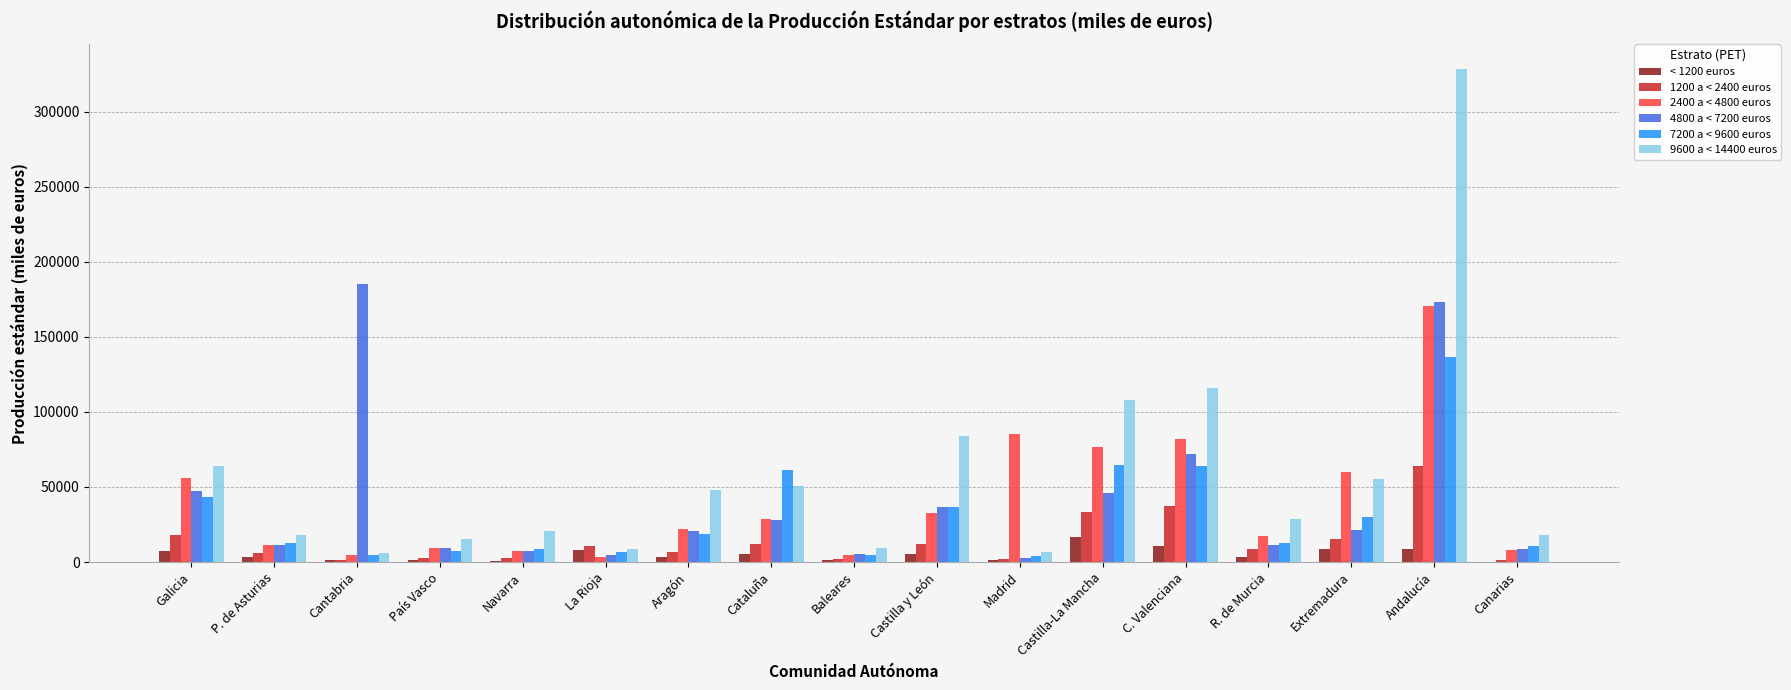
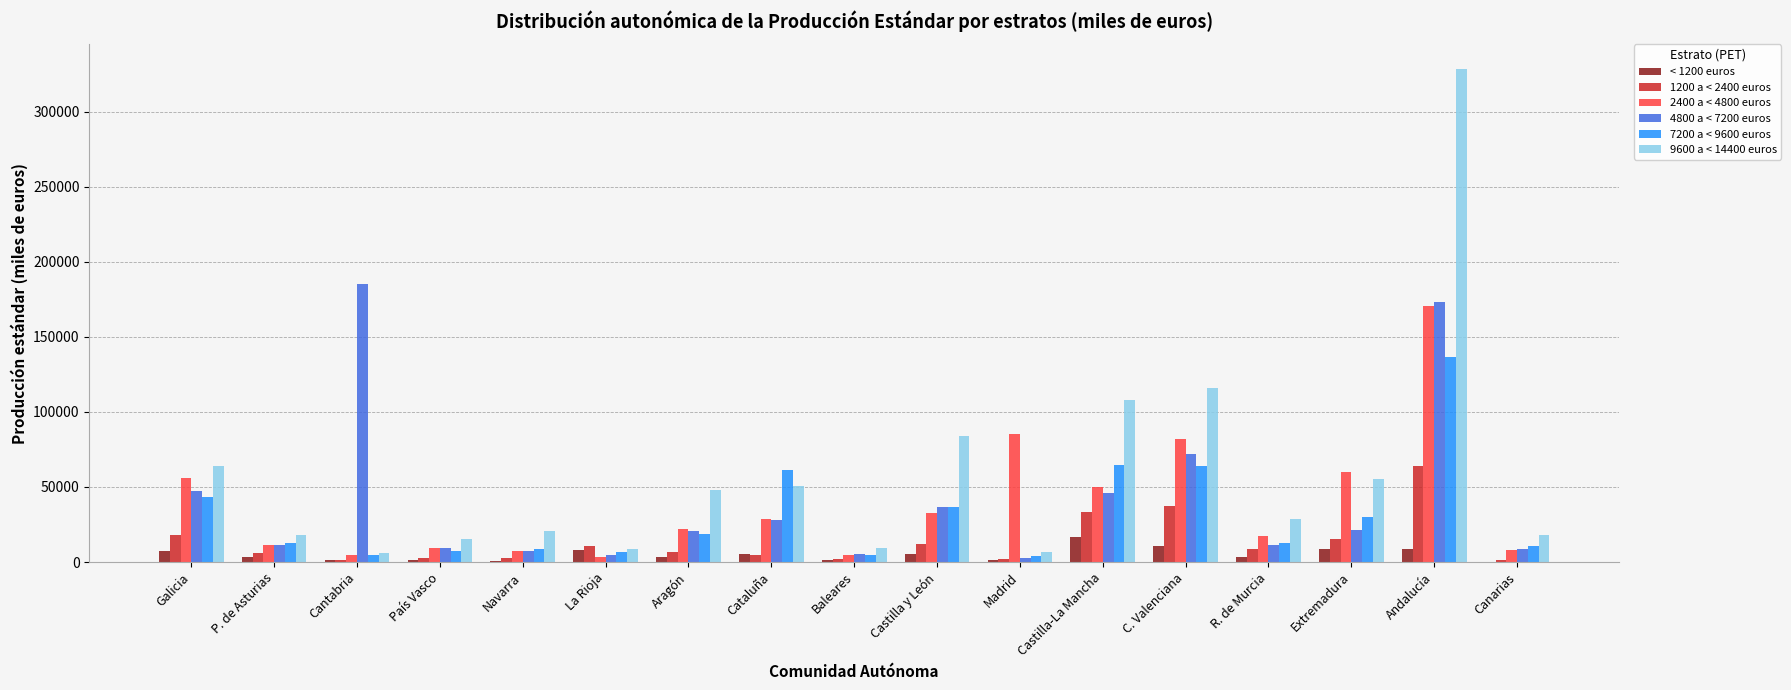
  {
    "< 1200 euros": {
      "Galicia": 7000,
      "P. de Asturias": 3000,
      "La Rioja": 8000,
      "Aragón": 4000,
      "Cataluña": 5000,
      "Castilla y León": 5000,
      "Castilla-La Mancha": 16000,
      "C. Valenciana": 11000,
      "R. de Murcia": 3000,
      "Extremadura": 9000,
      "Andalucía": 9000
    },
    "1200 a < 2400 euros": {
      "Galicia": 18000,
      "P. de Asturias": 6000,
      "País Vasco": 3000,
      "Navarra": 3000,
      "La Rioja": 11000,
      "Aragón": 7000,
-     "Cataluña": 12000,
+     "Cataluña": 5000,
      "Baleares": 2000,
      "Castilla y León": 12000,
      "Madrid": 2000,
      "Castilla-La Mancha": 33000,
      "C. Valenciana": 37000,
      "R. de Murcia": 9000,
      "Extremadura": 16000,
      "Andalucía": 64000
    },
    "2400 a < 4800 euros": {
      "Galicia": 56000,
      "P. de Asturias": 11000,
      "Cantabria": 5000,
      "País Vasco": 9000,
      "Navarra": 7000,
      "La Rioja": 3000,
      "Aragón": 22000,
      "Cataluña": 29000,
      "Baleares": 5000,
      "Castilla y León": 33000,
      "Madrid": 86000,
-     "Castilla-La Mancha": 77000,
+     "Castilla-La Mancha": 50000,
      "C. Valenciana": 82000,
      "R. de Murcia": 17000,
      "Extremadura": 60000,
      "Andalucía": 170000,
      "Canarias": 8000
    },
    "4800 a < 7200 euros": {
      "Galicia": 47000,
      "P. de Asturias": 11000,
      "Cantabria": 185000,
      "País Vasco": 9000,
      "Navarra": 7000,
      "La Rioja": 5000,
      "Aragón": 21000,
      "Cataluña": 28000,
      "Baleares": 6000,
      "Castilla y León": 37000,
      "Madrid": 3000,
      "Castilla-La Mancha": 46000,
      "C. Valenciana": 72000,
      "R. de Murcia": 12000,
      "Extremadura": 21000,
      "Andalucía": 173000,
      "Canarias": 9000
    },
    "7200 a < 9600 euros": {
      "Galicia": 43000,
      "P. de Asturias": 13000,
      "Cantabria": 5000,
      "País Vasco": 7000,
      "Navarra": 9000,
      "La Rioja": 7000,
      "Aragón": 19000,
      "Cataluña": 61000,
      "Baleares": 4000,
      "Castilla y León": 36000,
      "Madrid": 4000,
      "Castilla-La Mancha": 64000,
      "C. Valenciana": 64000,
      "R. de Murcia": 13000,
      "Extremadura": 30000,
      "Andalucía": 137000,
      "Canarias": 10000
    },
    "9600 a < 14400 euros": {
      "Galicia": 64000,
      "P. de Asturias": 18000,
      "Cantabria": 6000,
      "País Vasco": 15000,
      "Navarra": 20000,
      "La Rioja": 9000,
      "Aragón": 48000,
      "Cataluña": 51000,
      "Baleares": 9000,
      "Castilla y León": 84000,
      "Madrid": 6000,
      "Castilla-La Mancha": 108000,
      "C. Valenciana": 116000,
      "R. de Murcia": 29000,
      "Extremadura": 55000,
      "Andalucía": 328000,
      "Canarias": 18000
    }
  }
